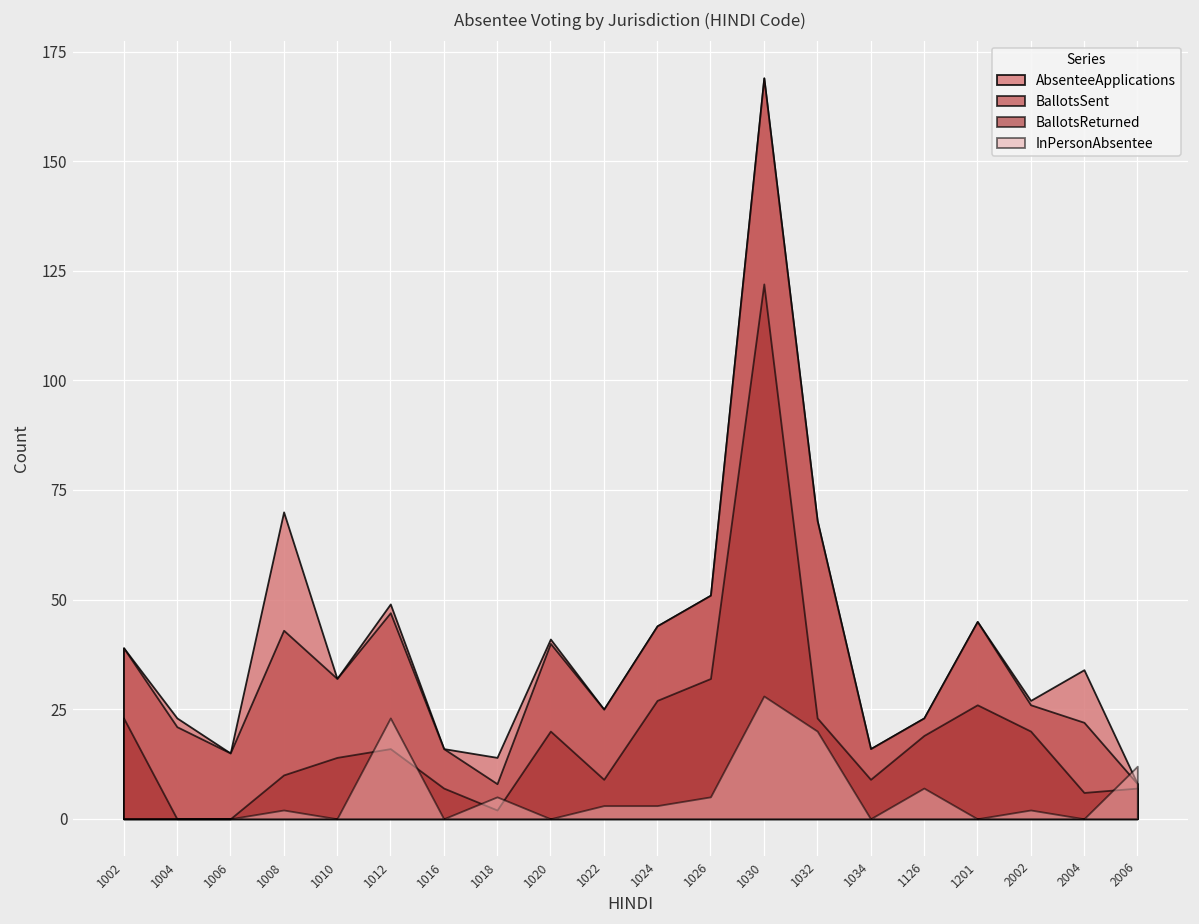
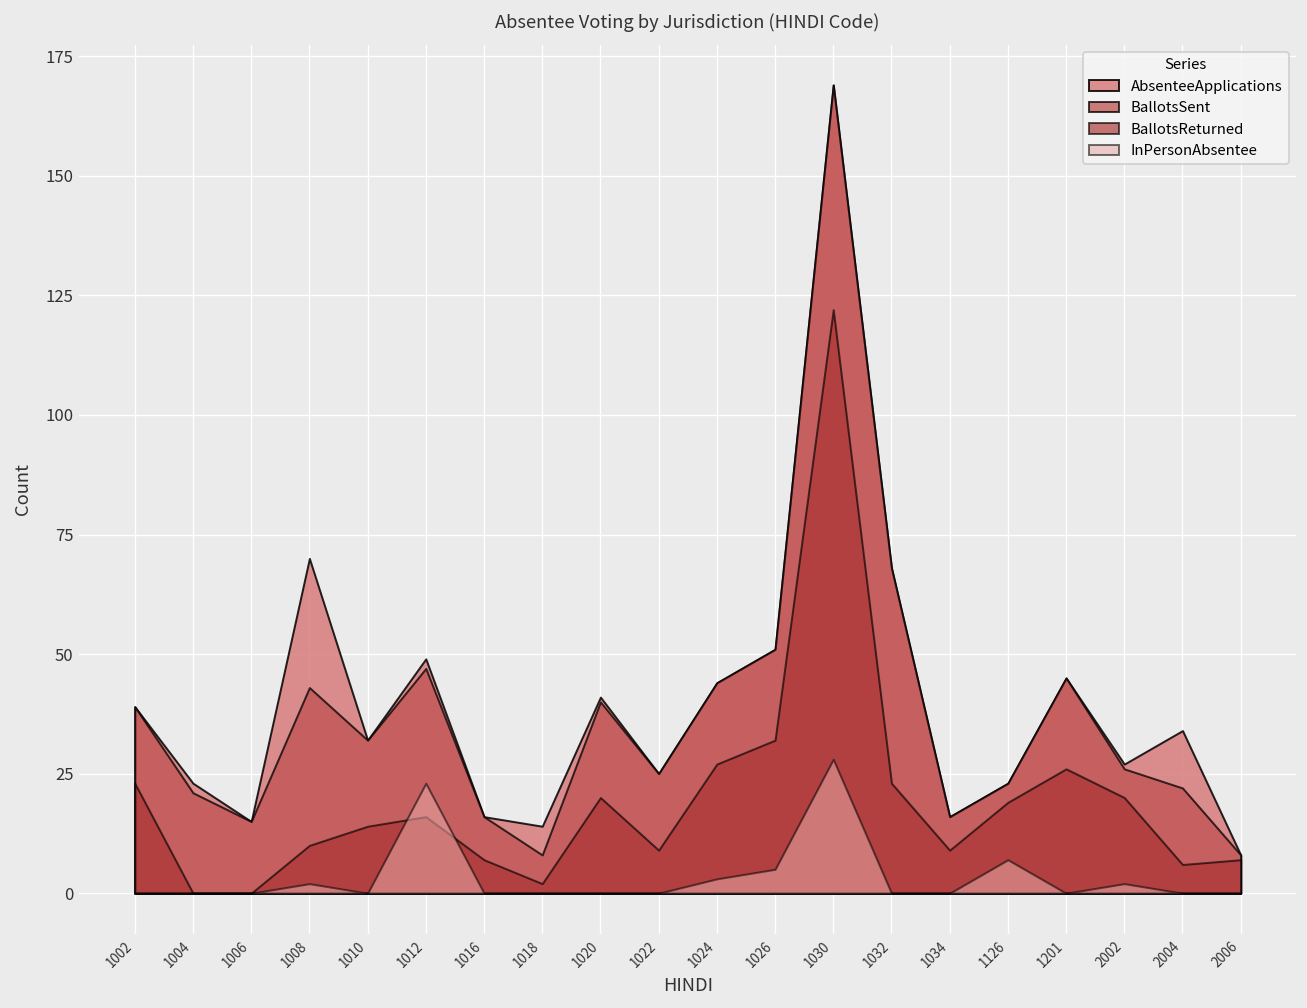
  {
    "InPersonAbsentee": {
      "1002": 0,
      "1008": 2,
      "1010": 0,
      "1012": 23,
      "1016": 0,
-     "1018": 5,
+     "1018": 0,
      "1020": 0,
-     "1022": 3,
+     "1022": 0,
      "1024": 3,
      "1026": 5,
      "1030": 28,
-     "1032": 20,
+     "1032": 0,
      "1034": 0,
      "1126": 7,
      "1201": 0,
      "2002": 2,
      "2004": 0,
-     "2006": 12
+     "2006": 0
    }
  }
